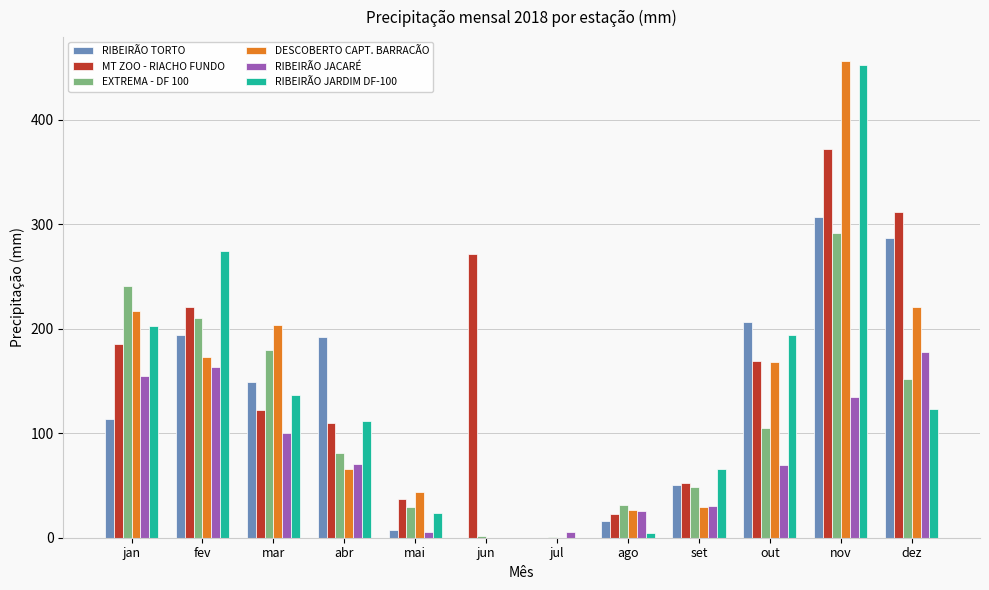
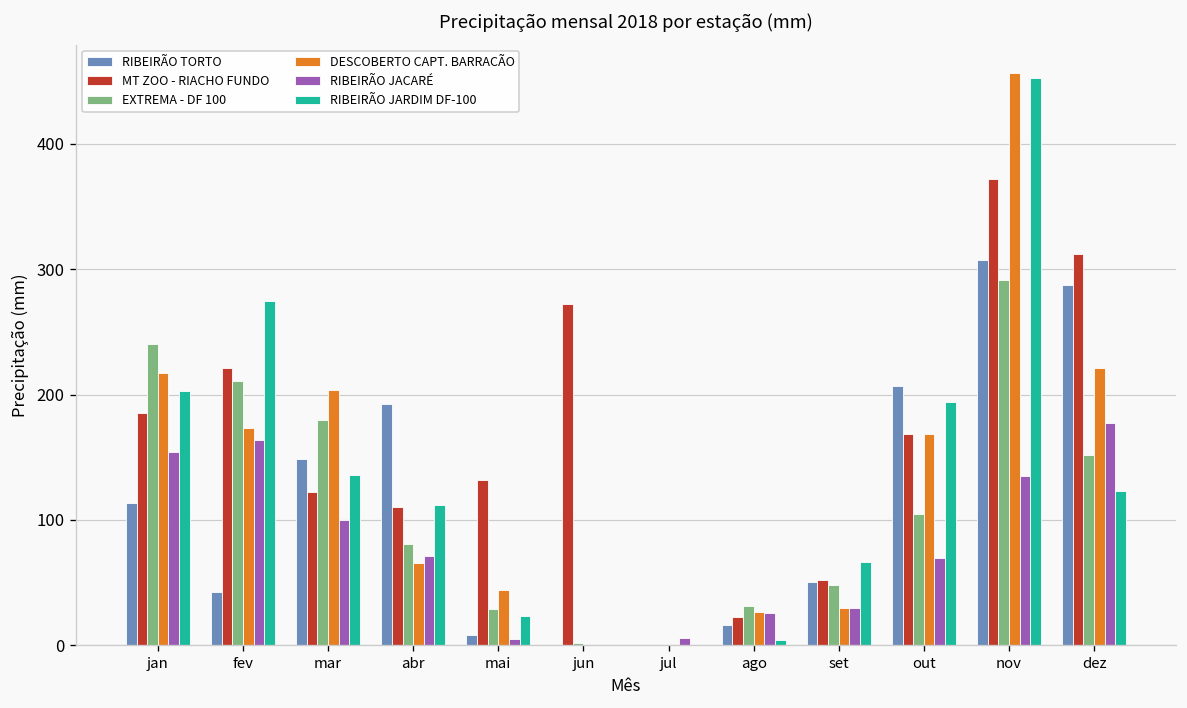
  {
    "RIBEIRÃO TORTO": {
      "jan": 114,
-     "fev": 194,
+     "fev": 43,
      "mar": 149,
      "abr": 192,
      "mai": 8,
      "jun": 0,
      "jul": 0,
      "ago": 16,
      "set": 50,
      "out": 207,
      "nov": 307,
      "dez": 287
    },
    "MT ZOO - RIACHO FUNDO": {
      "jan": 185,
      "fev": 221,
      "mar": 122,
      "abr": 110,
-     "mai": 37,
+     "mai": 132,
      "jun": 272,
      "jul": 0,
      "ago": 23,
      "set": 52,
      "out": 169,
      "nov": 372,
      "dez": 312
    },
    "EXTREMA - DF 100": {
      "jan": 241,
      "fev": 211,
      "mar": 180,
      "abr": 81,
      "mai": 29,
      "ago": 32,
      "set": 48,
      "out": 105,
      "nov": 291,
      "dez": 152
    },
    "DESCOBERTO CAPT. BARRACÃO": {
      "jan": 217,
      "fev": 173,
      "mar": 203,
      "abr": 65,
      "mai": 44,
      "jun": 0,
      "ago": 27,
      "set": 30,
      "out": 168,
      "nov": 456,
      "dez": 221
    },
    "RIBEIRÃO JACARÉ": {
      "jan": 154,
      "fev": 164,
      "mar": 100,
      "abr": 71,
      "mai": 5,
      "jun": 0,
      "jul": 6,
      "ago": 25,
      "set": 30,
      "out": 70,
      "nov": 135,
      "dez": 177
    },
    "RIBEIRÃO JARDIM DF-100": {
      "jan": 203,
      "fev": 275,
      "mar": 136,
      "abr": 112,
      "mai": 23,
      "jun": 0,
      "jul": 0,
      "ago": 4,
      "set": 66,
      "out": 194,
      "nov": 453,
      "dez": 123
    }
  }
